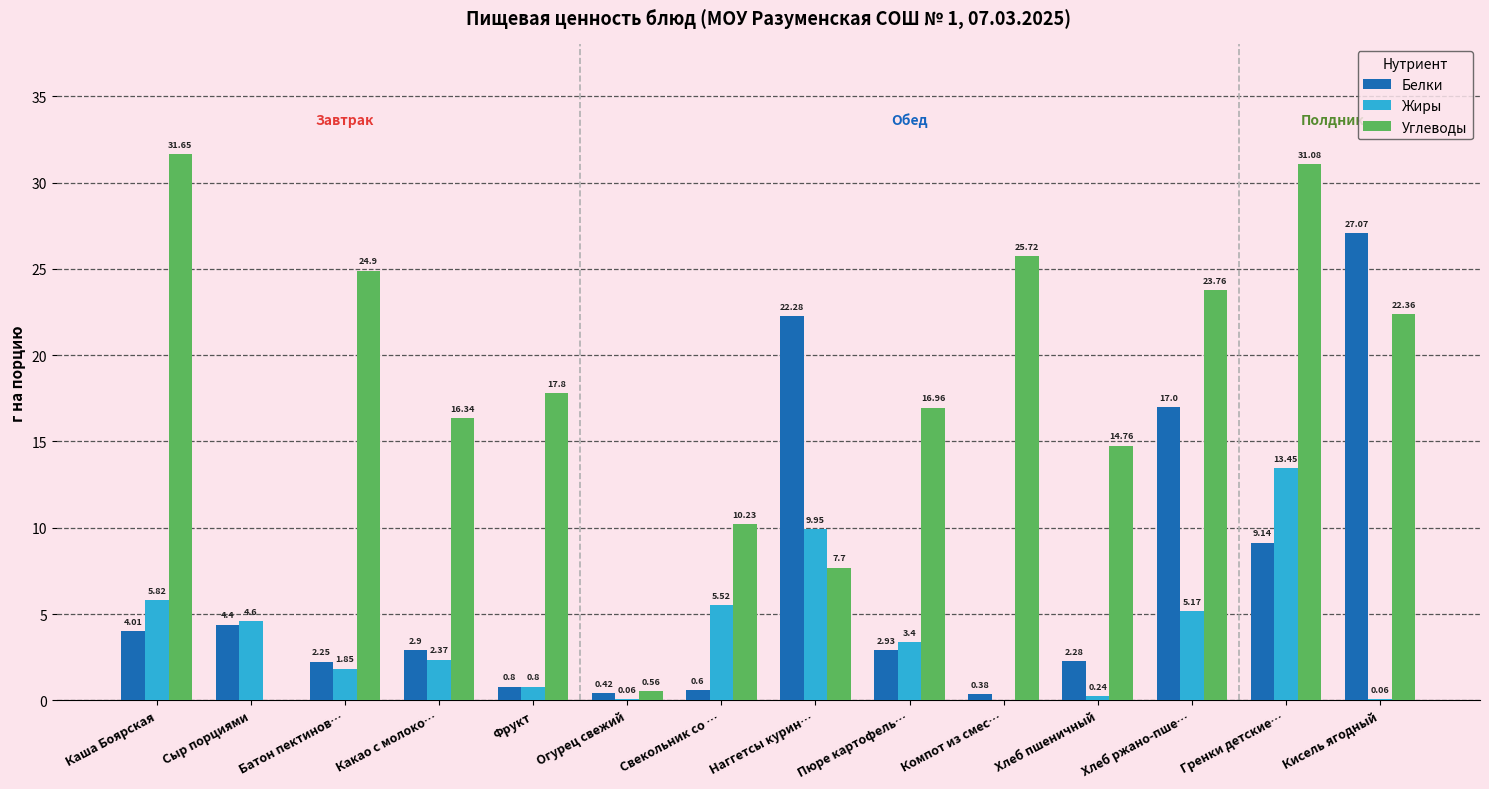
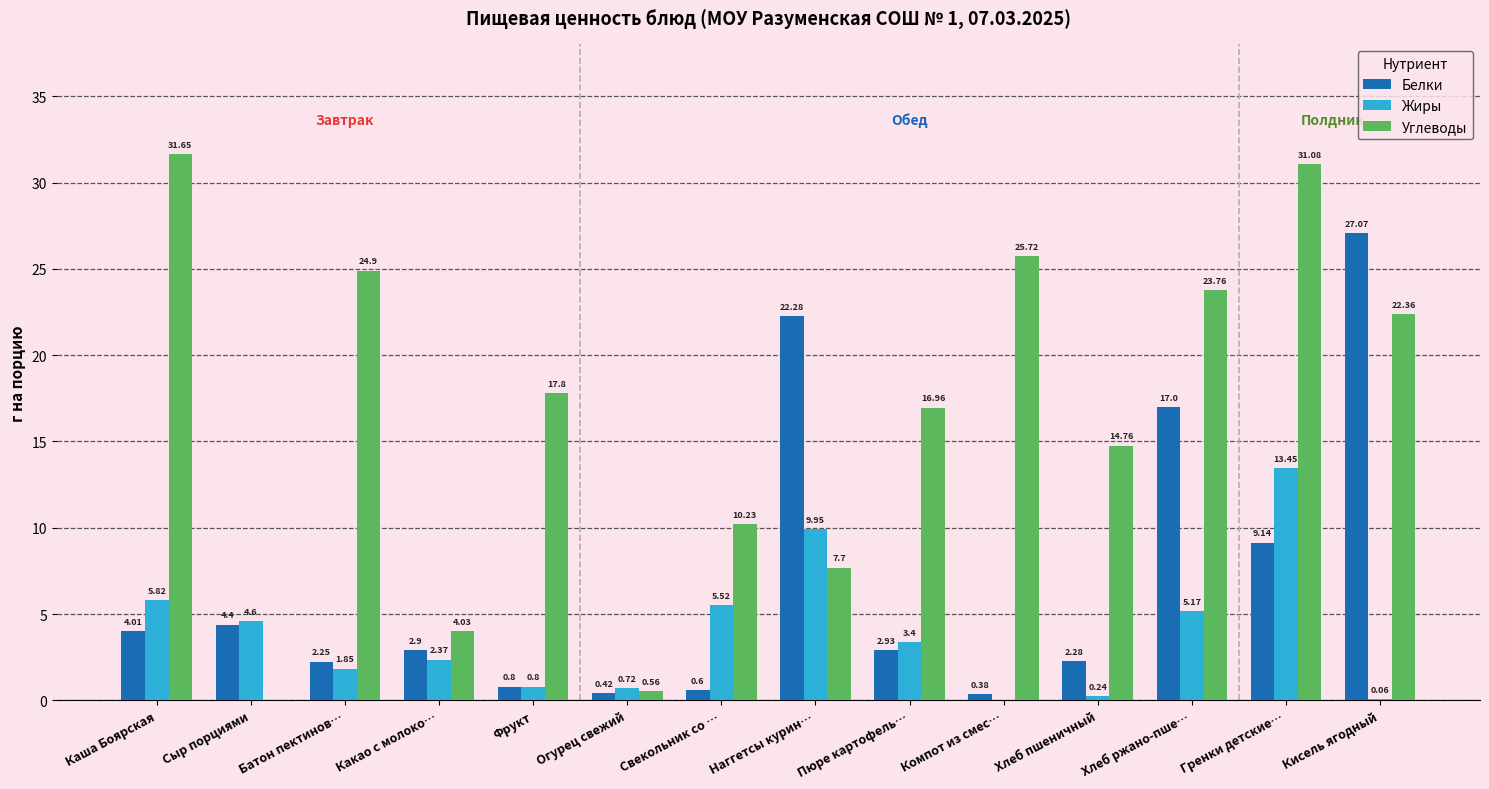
  {
    "Белки": {
      "Каша Боярская": 4.01,
      "Сыр порциями": 4.4,
      "Батон пектинов…": 2.25,
      "Какао с молоко…": 2.9,
      "Фрукт": 0.8,
      "Огурец свежий": 0.42,
      "Свекольник со …": 0.6,
      "Наггетсы курин…": 22.28,
      "Пюре картофель…": 2.93,
      "Компот из смес…": 0.38,
      "Хлеб пшеничный": 2.28,
      "Хлеб ржано-пше…": 17.0,
      "Гренки детские…": 9.14,
      "Кисель ягодный": 27.07
    },
    "Жиры": {
      "Каша Боярская": 5.82,
      "Сыр порциями": 4.6,
      "Батон пектинов…": 1.85,
      "Какао с молоко…": 2.37,
      "Фрукт": 0.8,
-     "Огурец свежий": 0.06,
+     "Огурец свежий": 0.72,
      "Свекольник со …": 5.52,
      "Наггетсы курин…": 9.95,
      "Пюре картофель…": 3.4,
      "Хлеб пшеничный": 0.24,
      "Хлеб ржано-пше…": 5.17,
      "Гренки детские…": 13.45,
      "Кисель ягодный": 0.06
    },
    "Углеводы": {
      "Каша Боярская": 31.65,
      "Батон пектинов…": 24.9,
-     "Какао с молоко…": 16.34,
+     "Какао с молоко…": 4.03,
      "Фрукт": 17.8,
      "Огурец свежий": 0.56,
      "Свекольник со …": 10.23,
      "Наггетсы курин…": 7.7,
      "Пюре картофель…": 16.96,
      "Компот из смес…": 25.72,
      "Хлеб пшеничный": 14.76,
      "Хлеб ржано-пше…": 23.76,
      "Гренки детские…": 31.08,
      "Кисель ягодный": 22.36
    }
  }
